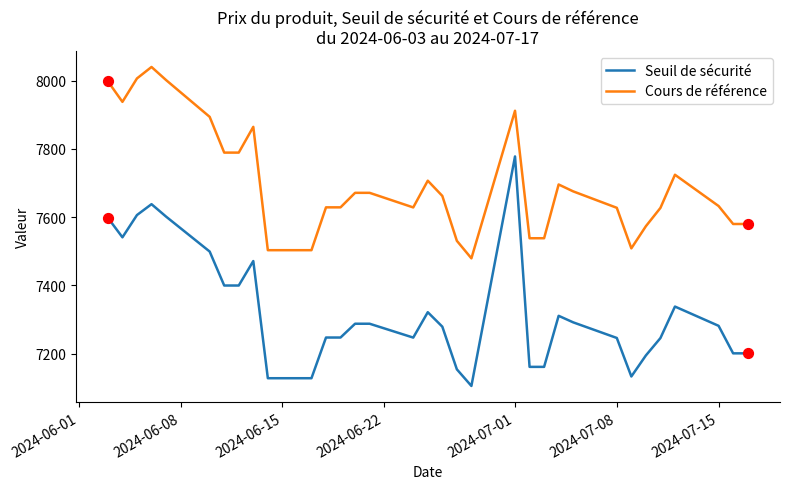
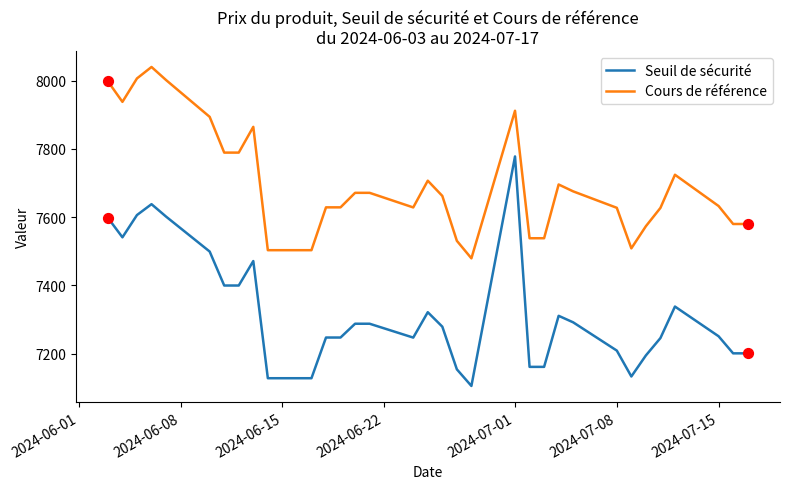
  {
    "Seuil de sécurité": {
      "2024-07-01": 7780,
-     "2024-07-08": 7250,
-     "2024-07-15": 7280
+     "2024-07-08": 7210,
+     "2024-07-15": 7250
    },
    "Cours de référence": {
      "2024-07-01": 7910,
      "2024-07-08": 7630,
      "2024-07-15": 7630
    }
  }
